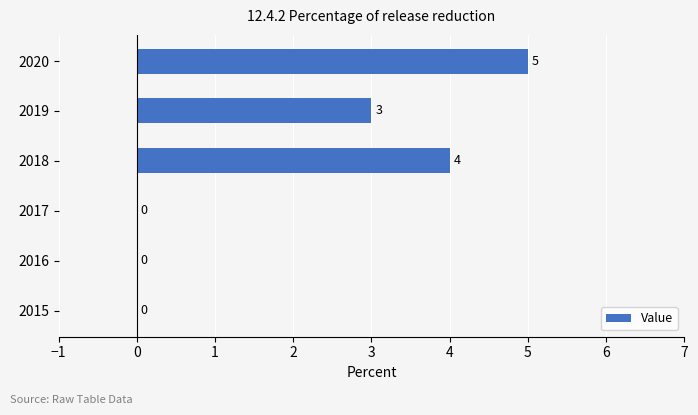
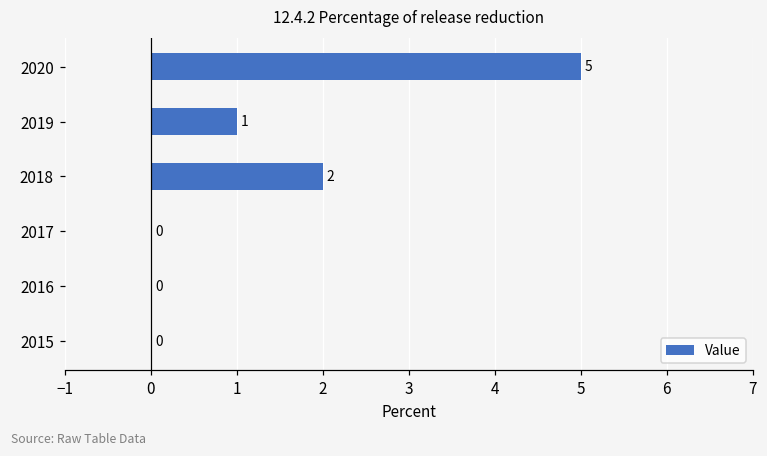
  {
    "2020": 5,
-   "2019": 3,
-   "2018": 4,
+   "2019": 1,
+   "2018": 2,
    "2017": 0,
    "2016": 0,
    "2015": 0
  }
